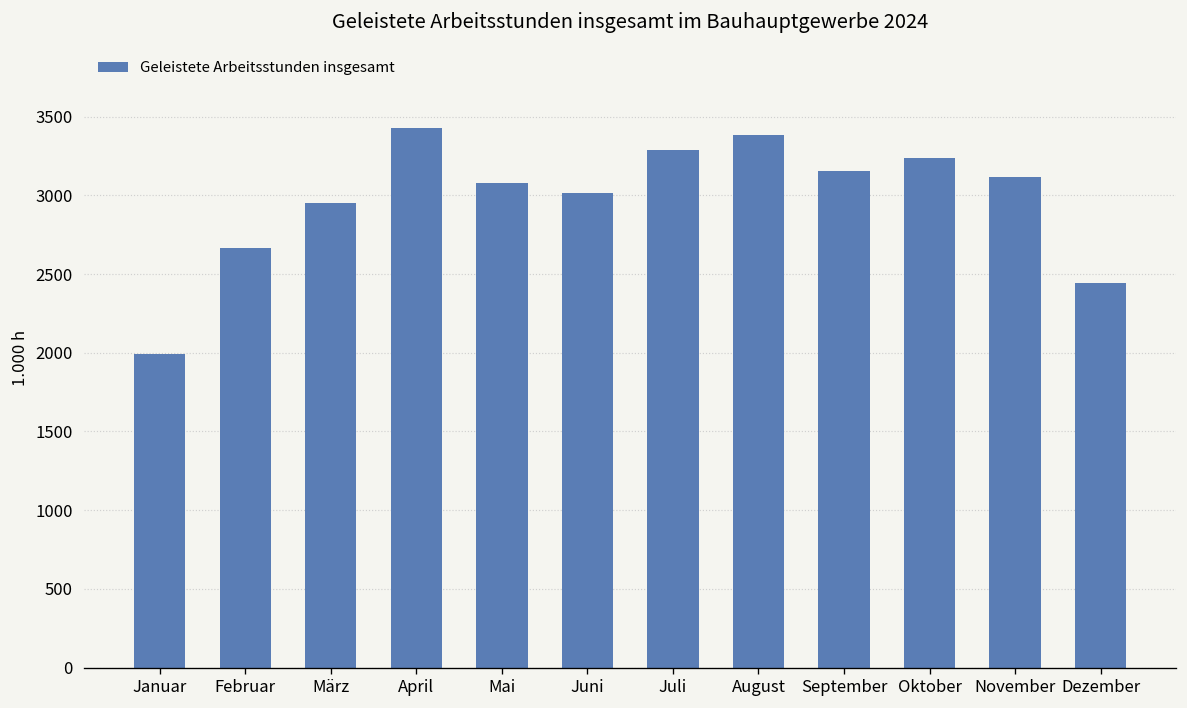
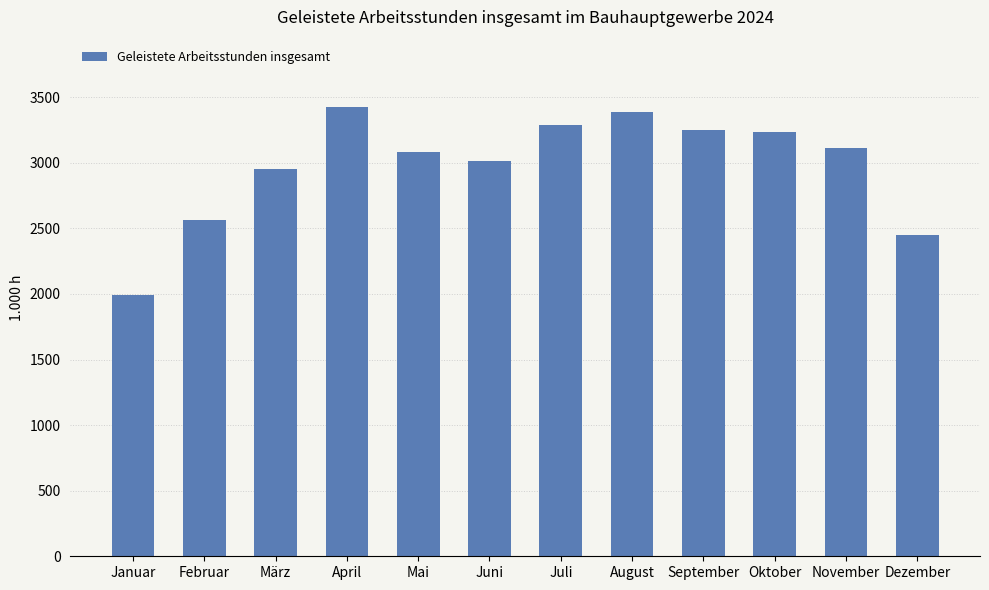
  {
    "Januar": 1990,
-   "Februar": 2670,
+   "Februar": 2560,
    "März": 2950,
    "April": 3430,
    "Mai": 3080,
    "Juni": 3020,
    "Juli": 3290,
    "August": 3380,
-   "September": 3150,
+   "September": 3250,
    "Oktober": 3240,
    "November": 3120,
    "Dezember": 2450
  }
